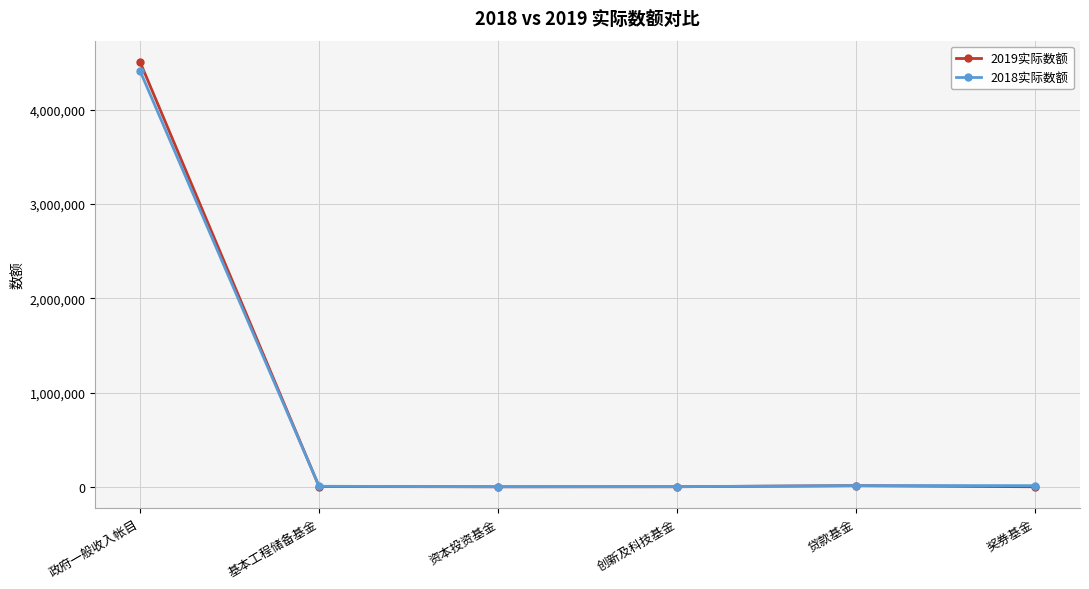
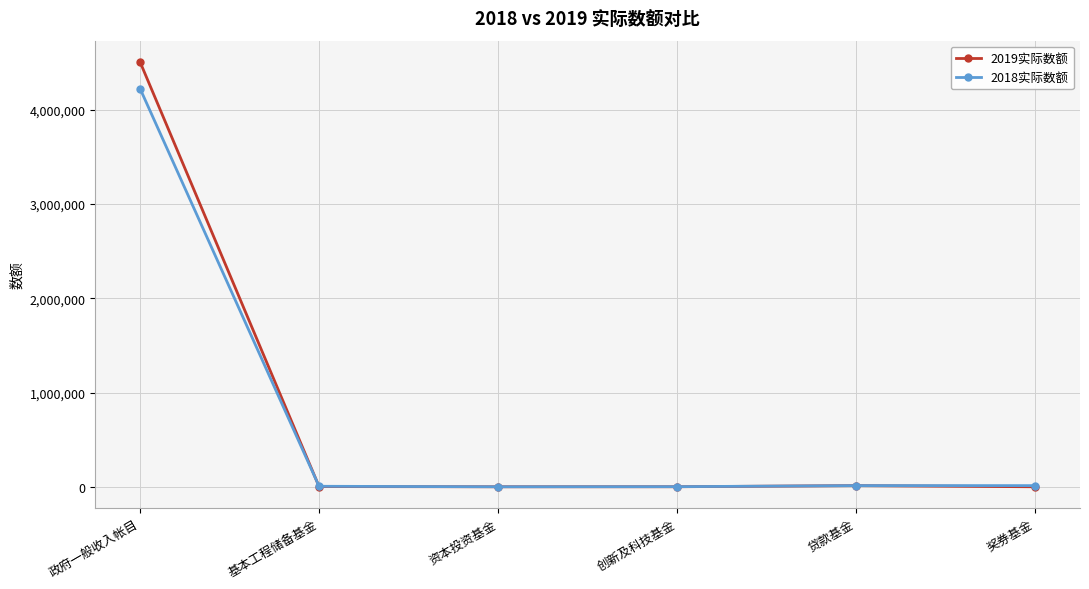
  {
    "2019实际数额": {
      "政府一般收入帐目": "4,500,000"
    },
    "2018实际数额": {
-     "政府一般收入帐目": "4,400,000"
+     "政府一般收入帐目": "4,200,000"
    }
  }
